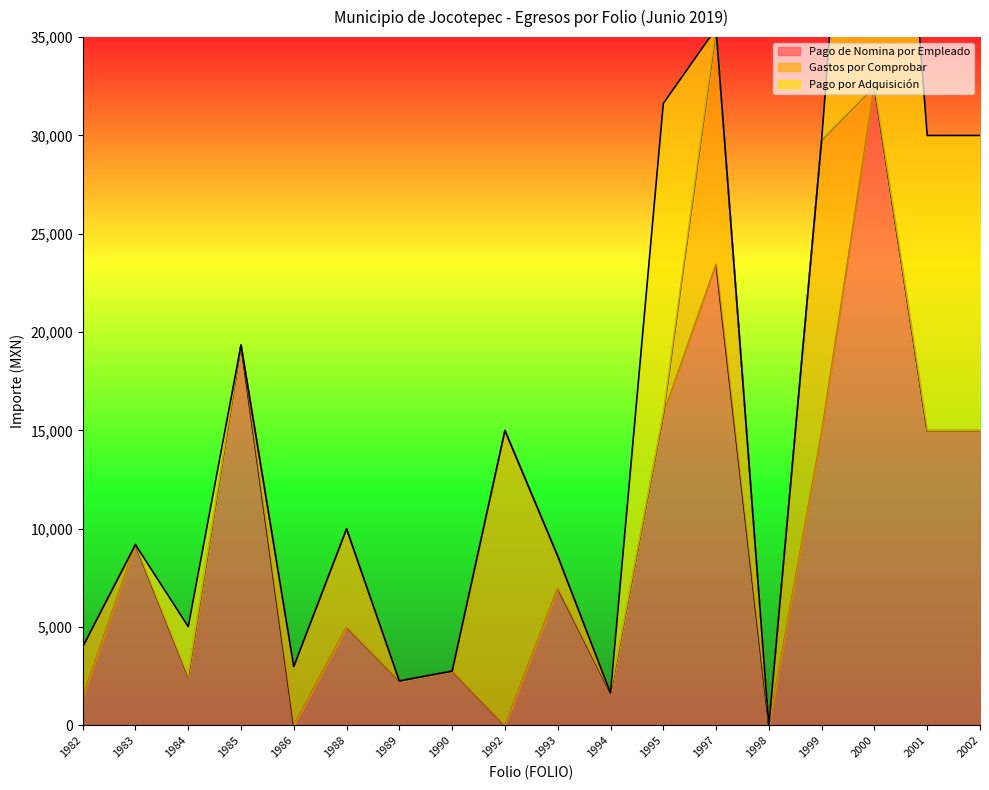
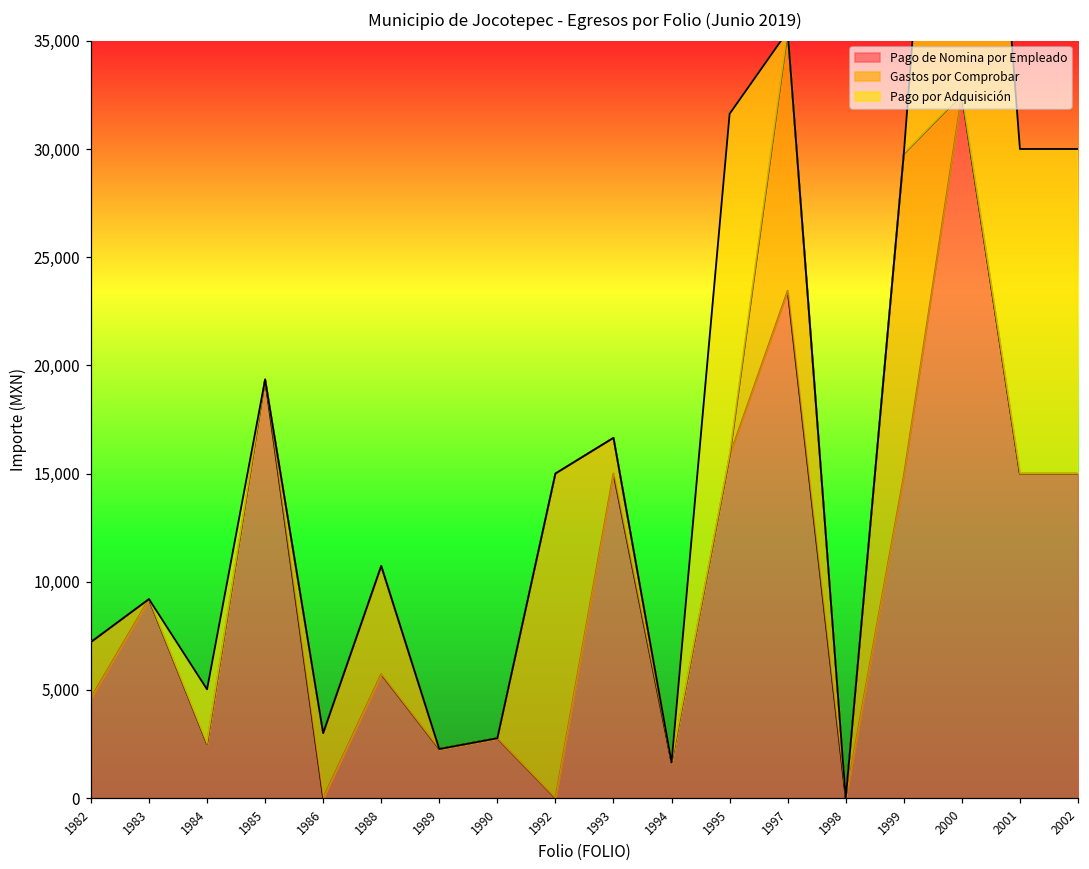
  {
    "Pago de Nomina por Empleado": {
-     "1982": "1,400",
+     "1982": "4,600",
      "1986": "0",
-     "1988": "5,000",
+     "1988": "5,700",
      "1992": "0",
-     "1993": "7,000",
+     "1993": "15,000",
      "1997": "23,400",
      "1999": "14,900"
    }
  }
